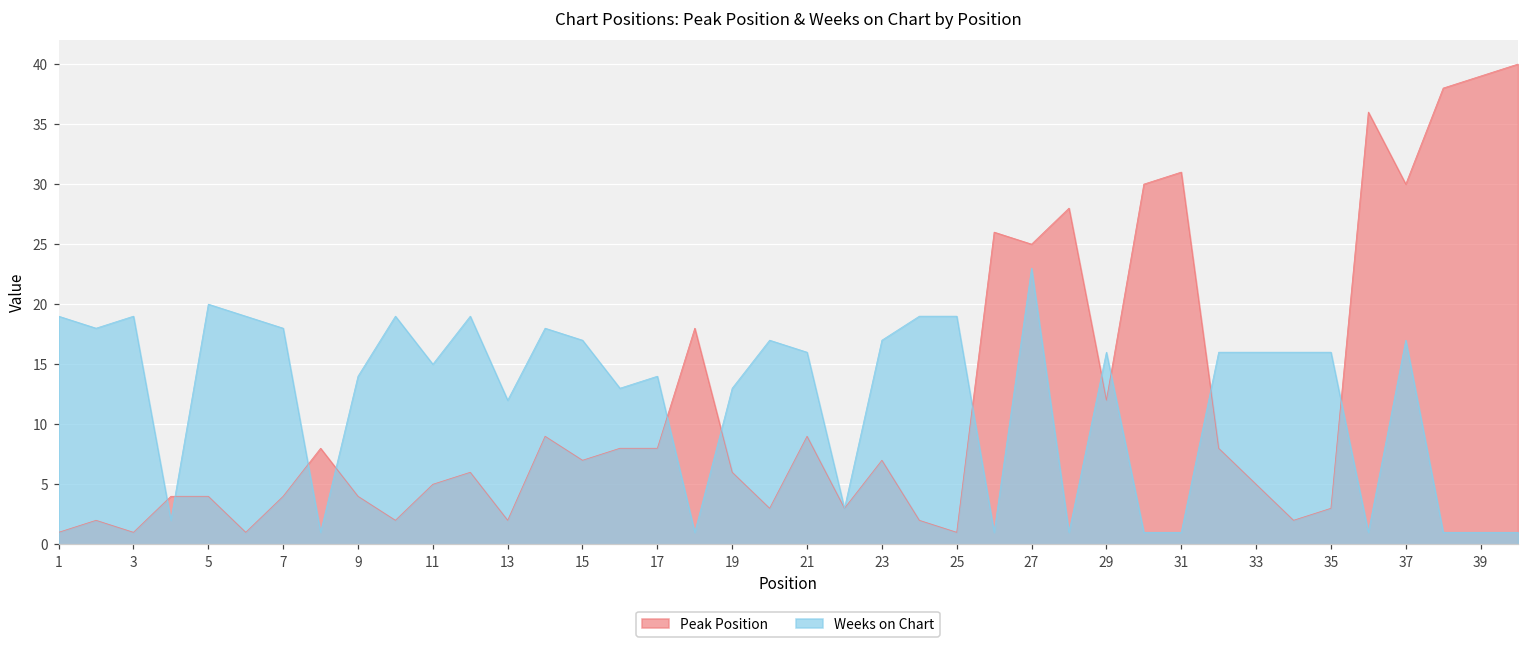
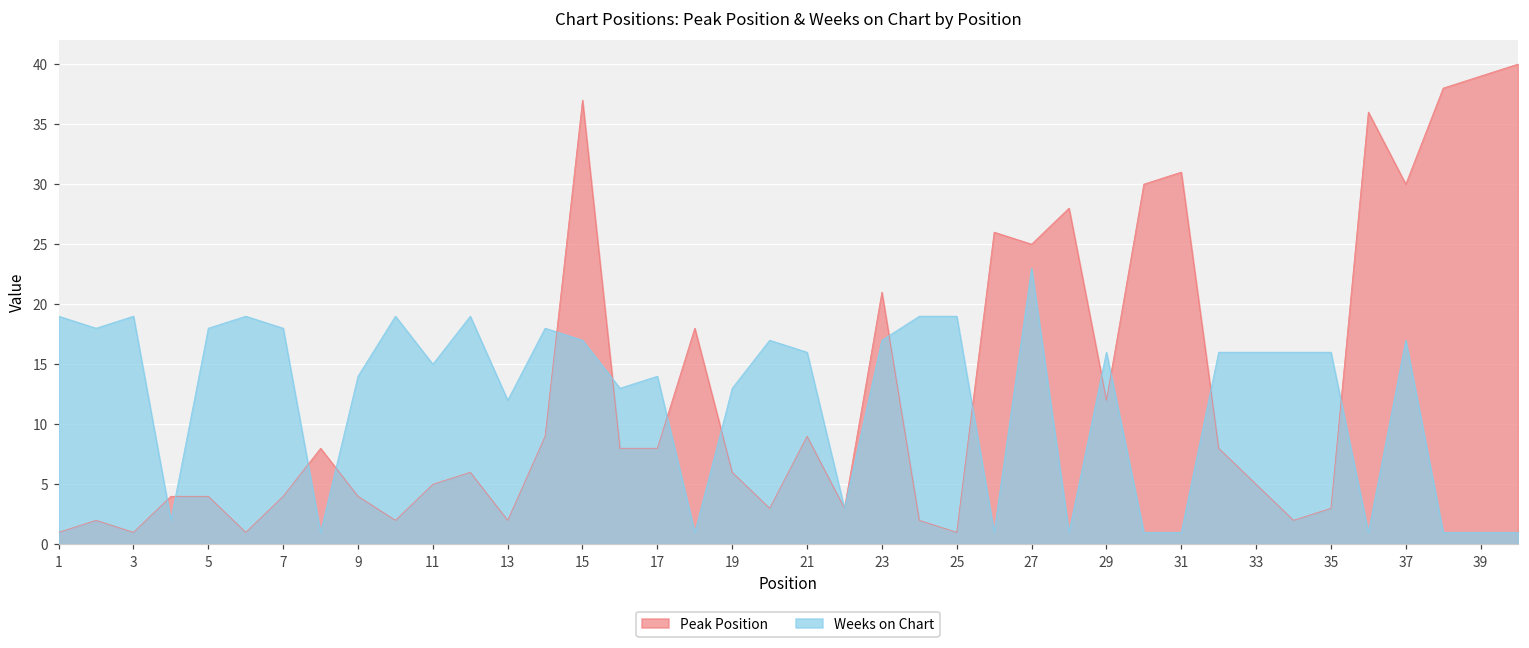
  {
    "Peak Position": {
      "1": 1,
      "3": 1,
      "5": 4,
      "7": 4,
      "9": 4,
      "11": 5,
      "13": 2,
-     "15": 7,
+     "15": 37,
      "17": 8,
      "19": 6,
      "21": 9,
-     "23": 7,
+     "23": 21,
      "25": 1,
      "27": 25,
      "29": 12,
      "31": 31,
      "33": 5,
      "35": 3,
      "37": 30,
      "39": 39
    },
    "Weeks on Chart": {
      "1": 19,
      "3": 19,
-     "5": 20,
+     "5": 18,
      "7": 18,
      "9": 14,
      "11": 15,
      "13": 12,
      "15": 17,
      "17": 14,
      "19": 13,
      "21": 16,
      "23": 17,
      "25": 19,
      "27": 23,
      "29": 16,
      "31": 1,
      "33": 16,
      "35": 16,
      "37": 17,
      "39": 1
    }
  }
